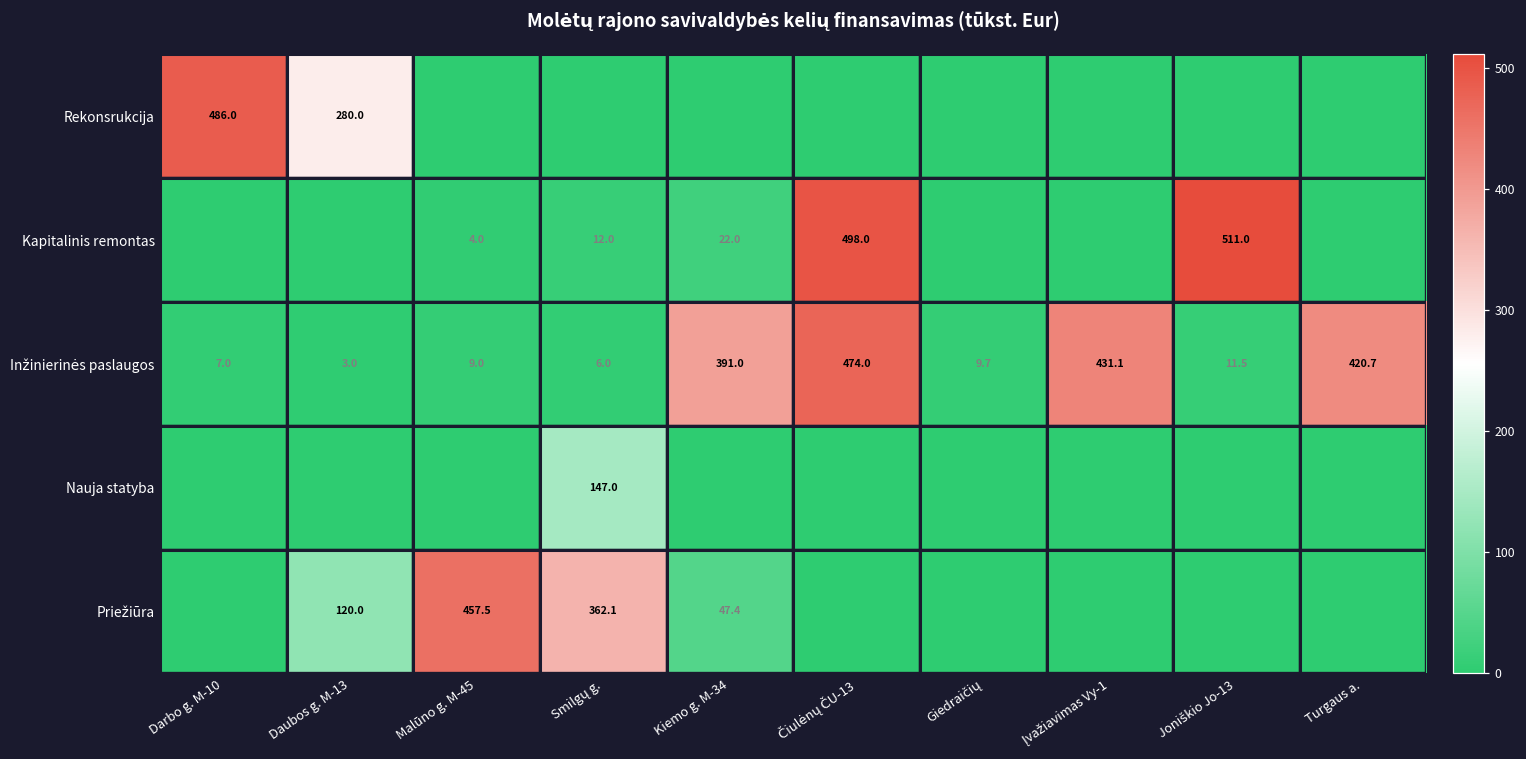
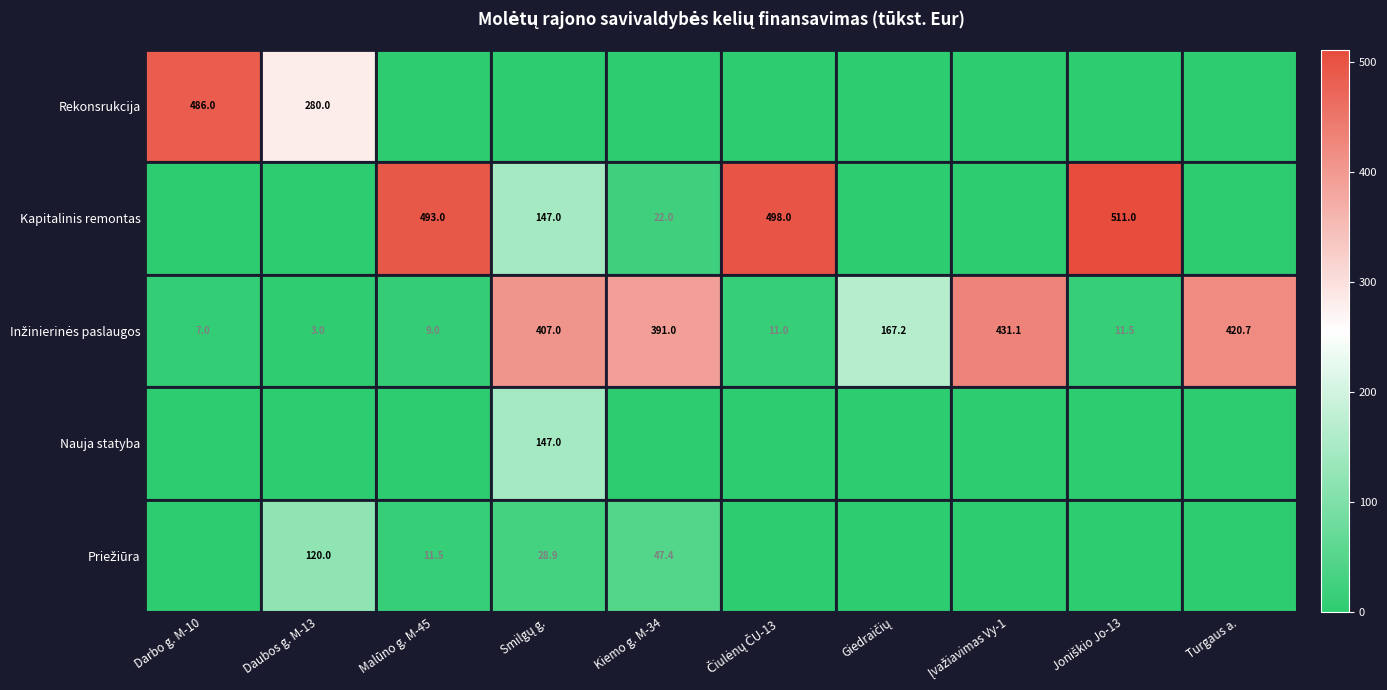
  {
    "Rekonsrukcija": {
      "Darbo g. M-10": 486.0,
      "Daubos g. M-13": 280.0
    },
    "Kapitalinis remontas": {
-     "Malūno g. M-45": 4.0,
-     "Smilgų g.": 12.0,
+     "Malūno g. M-45": 493.0,
+     "Smilgų g.": 147.0,
      "Kiemo g. M-34": 22.0,
      "Čiulėnų ČU-13": 498.0,
      "Joniškio Jo-13": 511.0
    },
    "Inžinierinės paslaugos": {
      "Darbo g. M-10": 7.0,
      "Daubos g. M-13": 3.0,
      "Malūno g. M-45": 9.0,
-     "Smilgų g.": 6.0,
+     "Smilgų g.": 407.0,
      "Kiemo g. M-34": 391.0,
-     "Čiulėnų ČU-13": 474.0,
-     "Giedraičių": 9.7,
+     "Čiulėnų ČU-13": 11.0,
+     "Giedraičių": 167.2,
      "Įvažiavimas Vy-1": 431.1,
      "Joniškio Jo-13": 11.5,
      "Turgaus a.": 420.7
    },
    "Nauja statyba": {
      "Smilgų g.": 147.0
    },
    "Priežiūra": {
      "Daubos g. M-13": 120.0,
-     "Malūno g. M-45": 457.5,
-     "Smilgų g.": 362.1,
+     "Malūno g. M-45": 11.5,
+     "Smilgų g.": 28.9,
      "Kiemo g. M-34": 47.4
    }
  }
